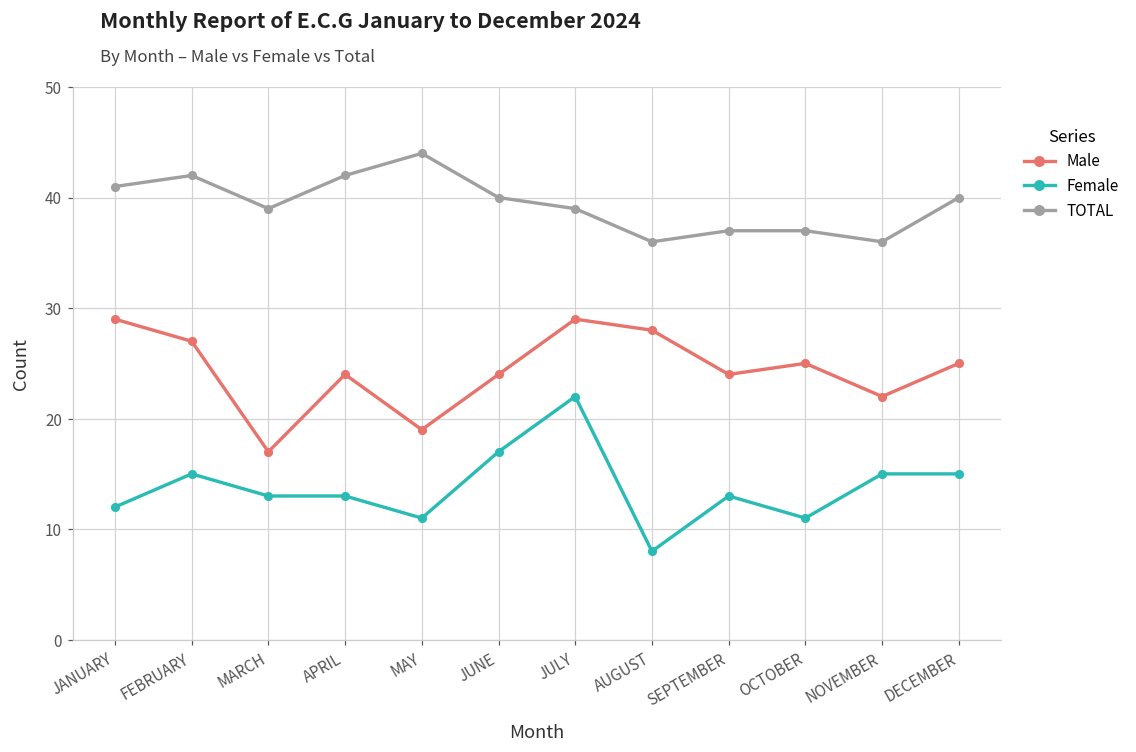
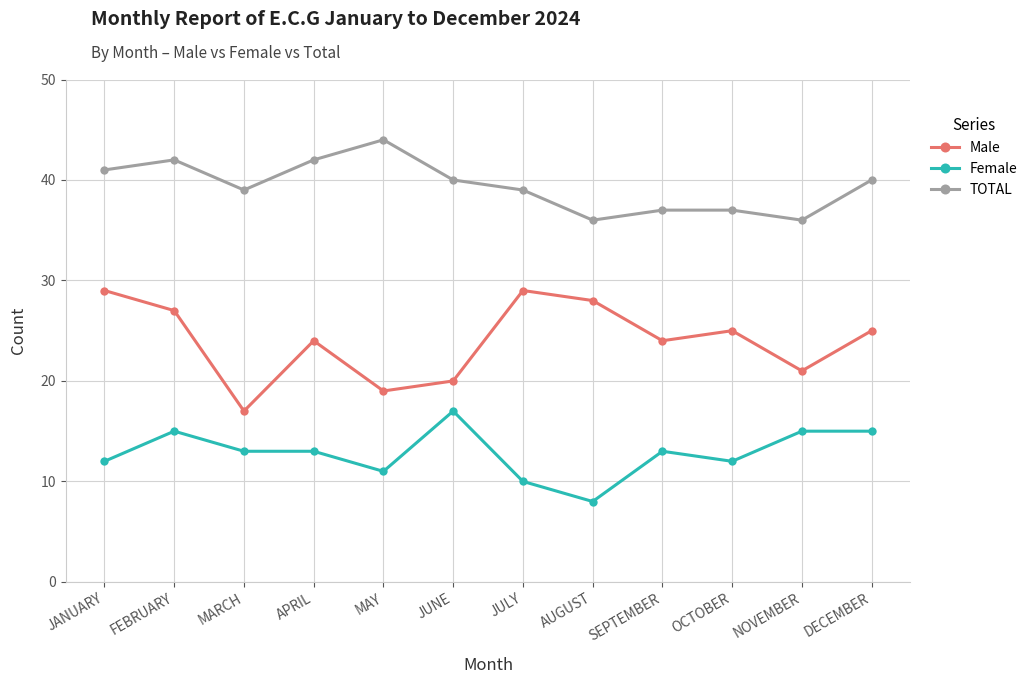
  {
    "Male": {
      "JANUARY": 29,
      "FEBRUARY": 27,
      "MARCH": 17,
      "APRIL": 24,
      "MAY": 19,
-     "JUNE": 24,
+     "JUNE": 20,
      "JULY": 29,
      "AUGUST": 28,
      "SEPTEMBER": 24,
      "OCTOBER": 25,
-     "NOVEMBER": 22,
+     "NOVEMBER": 21,
      "DECEMBER": 25
    },
    "Female": {
      "JANUARY": 12,
      "FEBRUARY": 15,
      "MARCH": 13,
      "APRIL": 13,
      "MAY": 11,
      "JUNE": 17,
-     "JULY": 22,
+     "JULY": 10,
      "AUGUST": 8,
      "SEPTEMBER": 13,
-     "OCTOBER": 11,
+     "OCTOBER": 12,
      "NOVEMBER": 15,
      "DECEMBER": 15
    },
    "TOTAL": {
      "JANUARY": 41,
      "FEBRUARY": 42,
      "MARCH": 39,
      "APRIL": 42,
      "MAY": 44,
      "JUNE": 40,
      "JULY": 39,
      "AUGUST": 36,
      "SEPTEMBER": 37,
      "OCTOBER": 37,
      "NOVEMBER": 36,
      "DECEMBER": 40
    }
  }
